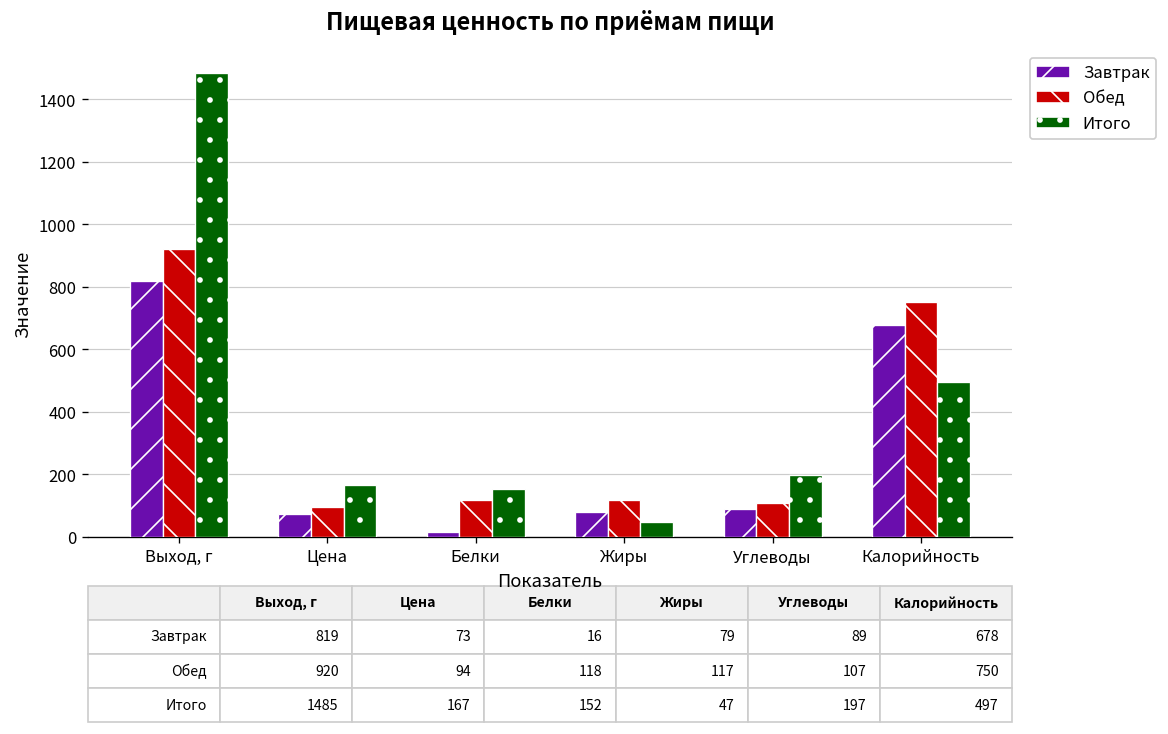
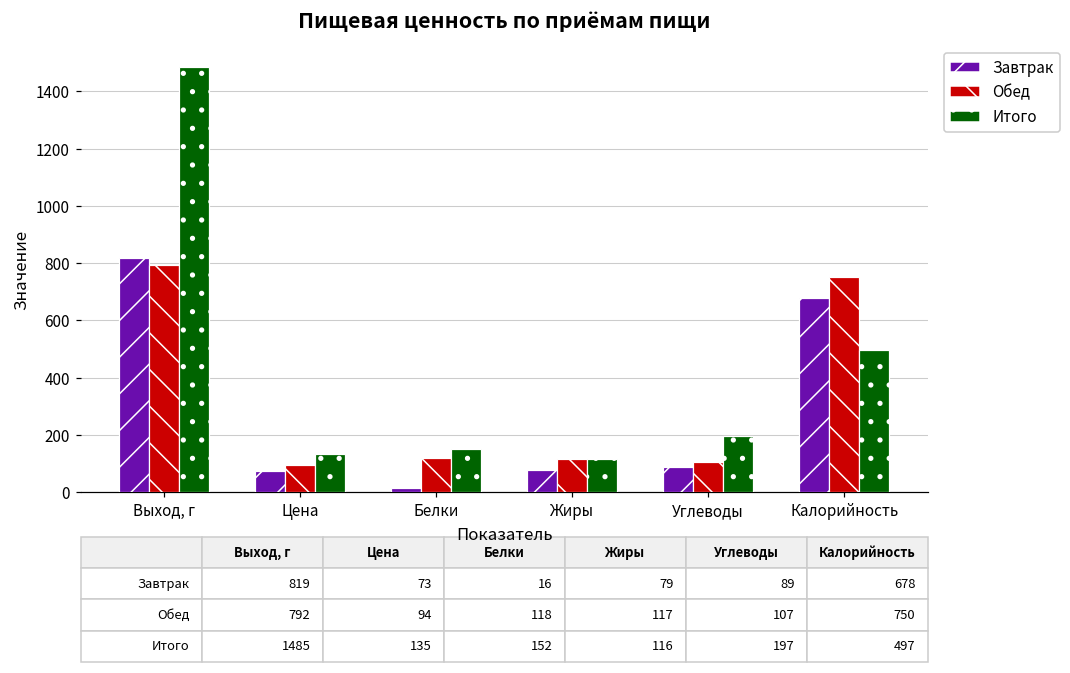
  {
    "Завтрак": {
      "Выход, г": 820,
      "Цена": 70,
      "Белки": 20,
      "Жиры": 80,
      "Углеводы": 90,
      "Калорийность": 680
    },
    "Обед": {
-     "Выход, г": 920
+     "Выход, г": 792
    },
    "Итого": {
-     "Цена": 167,
-     "Жиры": 47
+     "Цена": 135,
+     "Жиры": 116
    }
  }
